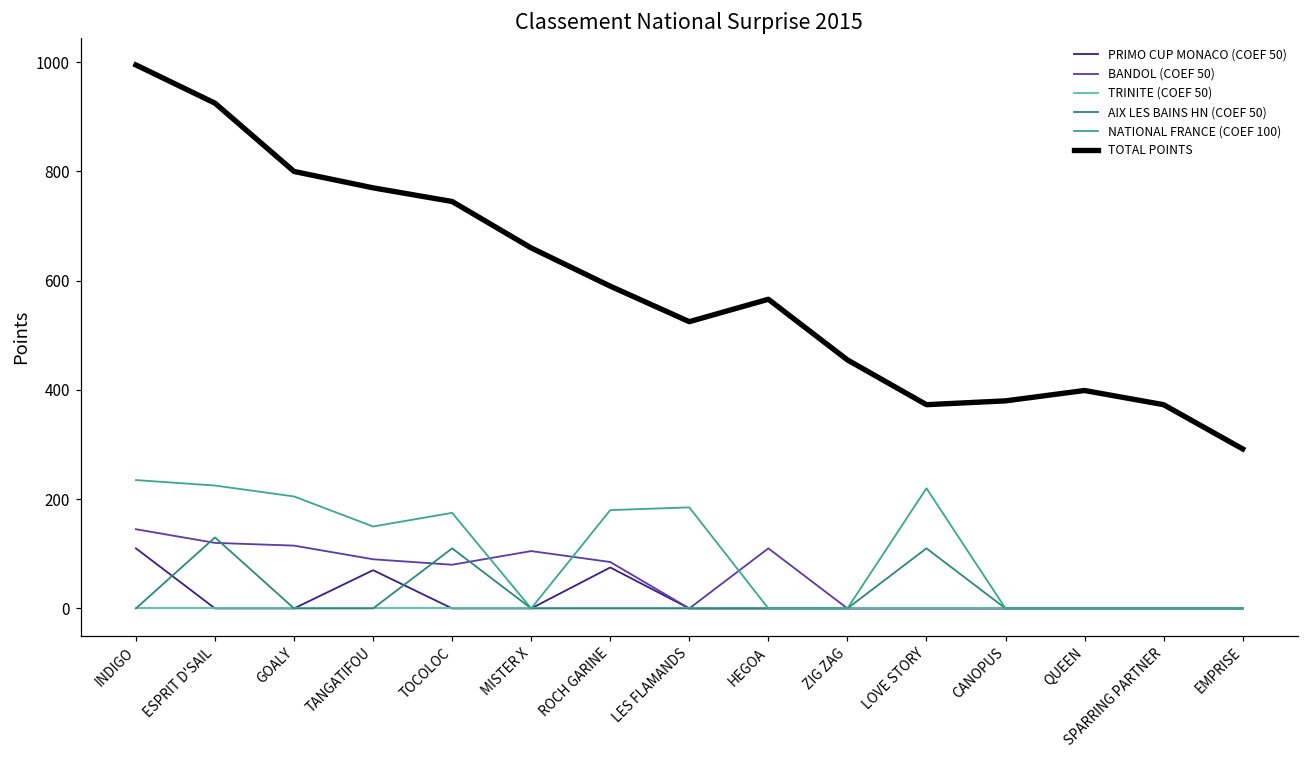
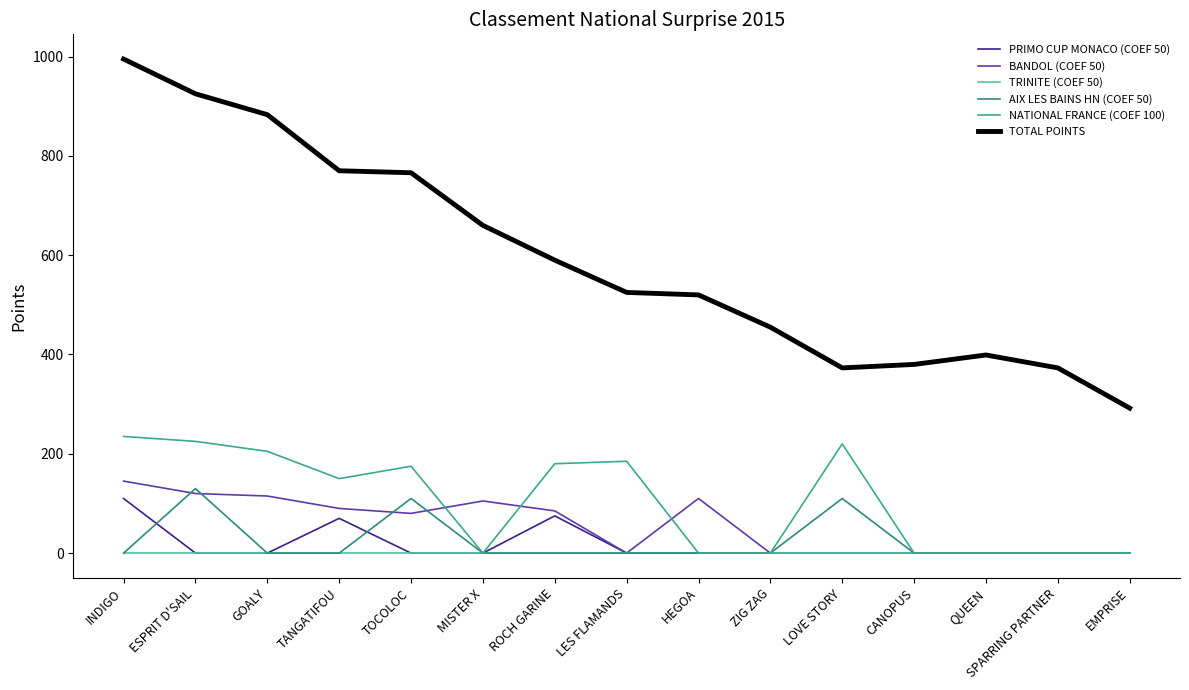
  {
    "TOTAL POINTS": {
      "INDIGO": 1000,
      "ESPRIT D'SAIL": 930,
-     "GOALY": 800,
+     "GOALY": 880,
      "TANGATIFOU": 770,
-     "TOCOLOC": 750,
+     "TOCOLOC": 770,
      "MISTER X": 660,
      "ROCH GARINE": 590,
      "LES FLAMANDS": 530,
-     "HEGOA": 570,
+     "HEGOA": 520,
      "ZIG ZAG": 460,
      "LOVE STORY": 370,
      "CANOPUS": 380,
      "QUEEN": 400,
      "SPARRING PARTNER": 370,
      "EMPRISE": 290
    }
  }
